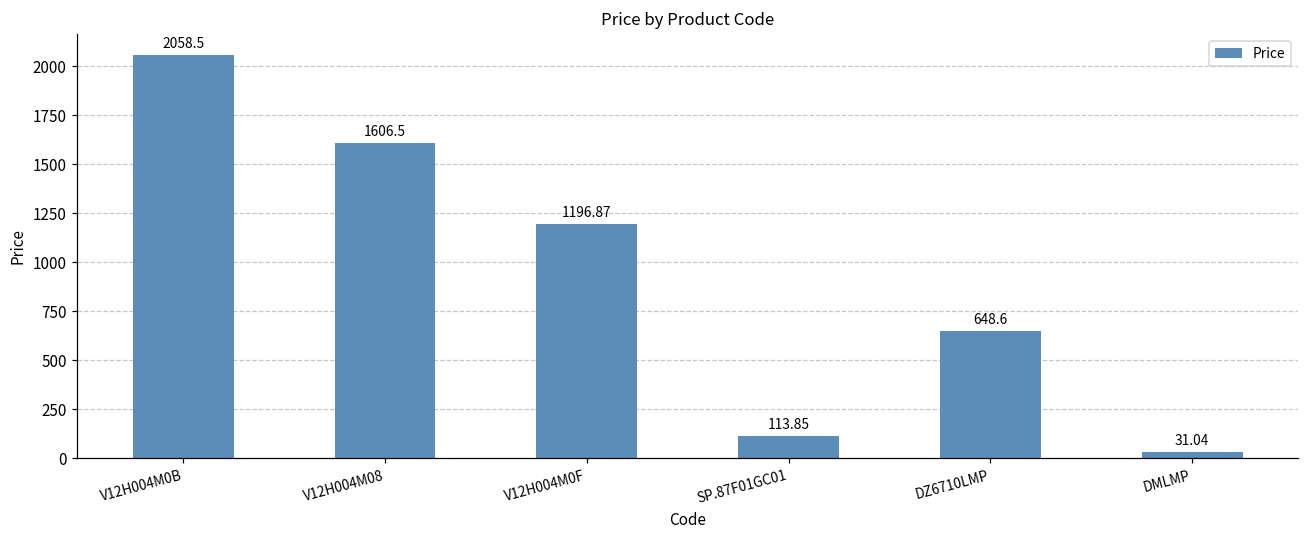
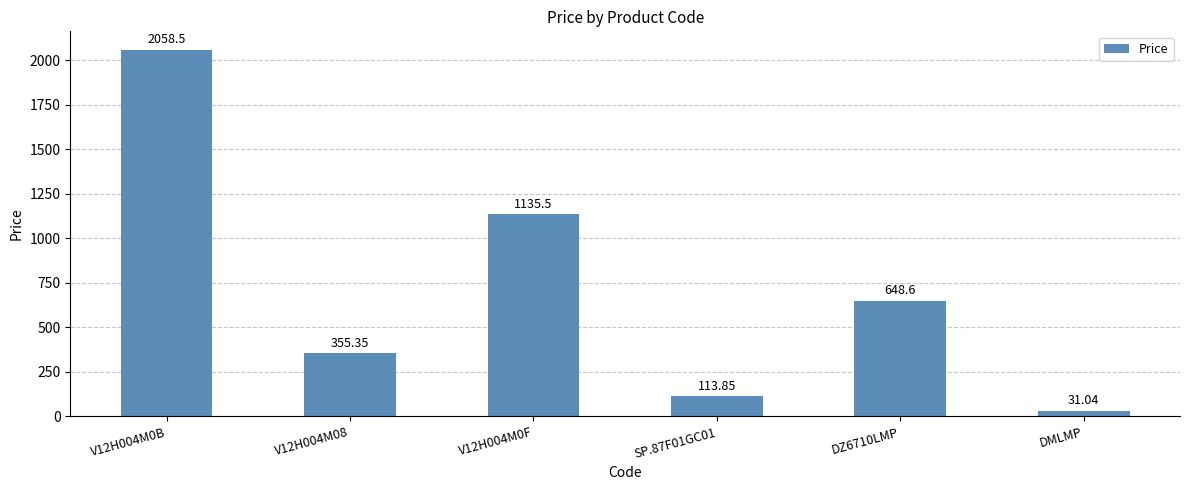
  {
    "V12H004M0B": 2058.5,
-   "V12H004M08": 1606.5,
-   "V12H004M0F": 1196.87,
+   "V12H004M08": 355.35,
+   "V12H004M0F": 1135.5,
    "SP.87F01GC01": 113.85,
    "DZ6710LMP": 648.6,
    "DMLMP": 31.04
  }
